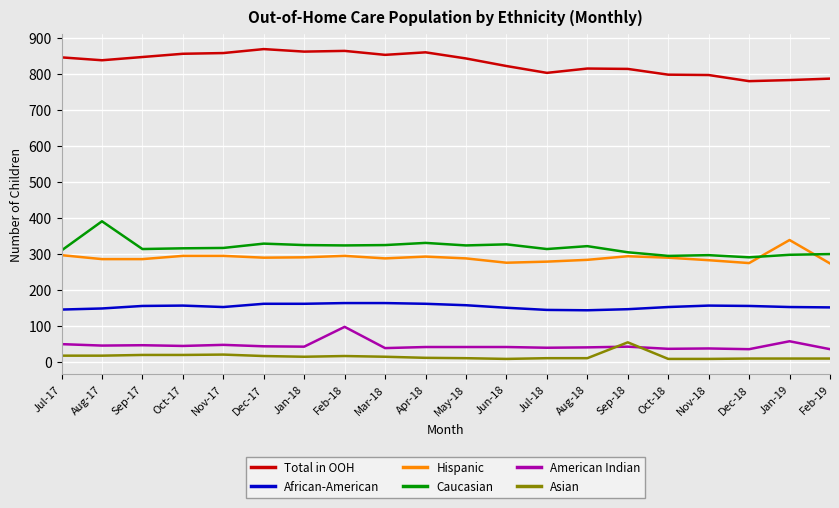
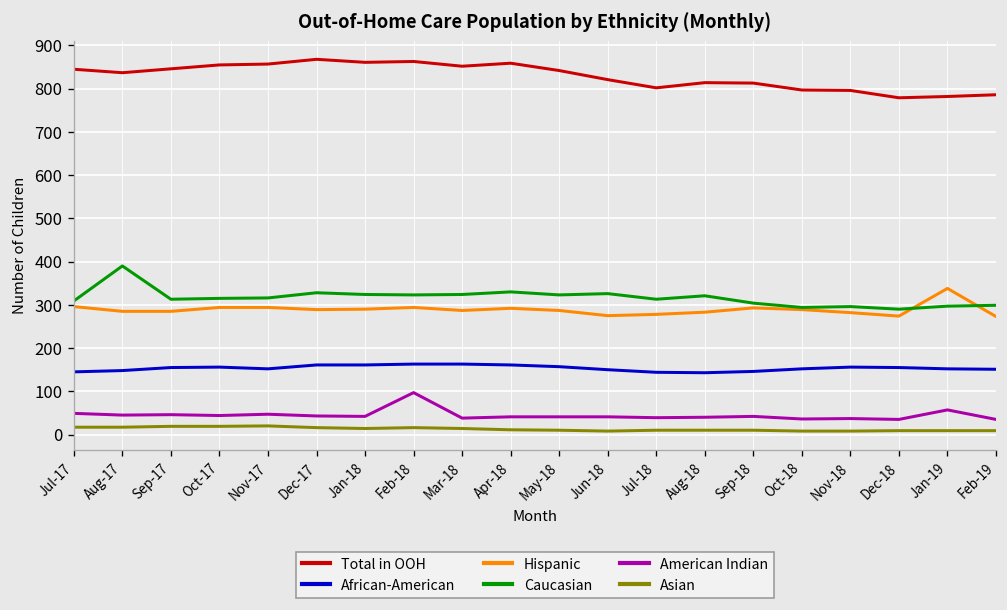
  {
    "Total in OOH": {
      "Jul-17": 850,
      "Aug-17": 840,
      "Sep-17": 850,
      "Oct-17": 860,
      "Nov-17": 860,
      "Dec-17": 870,
      "Jan-18": 860,
      "Feb-18": 860,
      "Mar-18": 850,
      "Apr-18": 860,
      "May-18": 840,
      "Jun-18": 820,
      "Jul-18": 800,
      "Aug-18": 810,
      "Sep-18": 810,
      "Oct-18": 800,
      "Nov-18": 800,
      "Dec-18": 780,
      "Jan-19": 780,
      "Feb-19": 790
    },
    "African-American": {
      "Jul-17": 150,
      "Aug-17": 150,
      "Sep-17": 160,
      "Oct-17": 160,
      "Nov-17": 150,
      "Dec-17": 160,
      "Jan-18": 160,
      "Feb-18": 160,
      "Mar-18": 160,
      "Apr-18": 160,
      "May-18": 160,
      "Jun-18": 150,
      "Jul-18": 140,
      "Aug-18": 140,
      "Sep-18": 150,
      "Oct-18": 150,
      "Nov-18": 160,
      "Dec-18": 160,
      "Jan-19": 150,
      "Feb-19": 150
    },
    "Hispanic": {
      "Jul-17": 300,
      "Aug-17": 290,
      "Sep-17": 290,
      "Oct-17": 290,
      "Nov-17": 290,
      "Dec-17": 290,
      "Jan-18": 290,
      "Feb-18": 290,
      "Mar-18": 290,
      "Apr-18": 290,
      "May-18": 290,
      "Jun-18": 280,
      "Jul-18": 280,
      "Aug-18": 280,
      "Sep-18": 290,
      "Nov-18": 280,
      "Dec-18": 270,
      "Jan-19": 340,
      "Feb-19": 270
    },
    "Caucasian": {
      "Jul-17": 310,
      "Aug-17": 390,
      "Sep-17": 310,
      "Oct-17": 320,
      "Nov-17": 320,
      "Dec-17": 330,
      "Jan-18": 320,
      "Feb-18": 320,
      "Mar-18": 320,
      "Apr-18": 330,
      "May-18": 320,
      "Jun-18": 330,
      "Jul-18": 310,
      "Aug-18": 320,
      "Sep-18": 300,
      "Nov-18": 300,
      "Dec-18": 290,
      "Jan-19": 300,
      "Feb-19": 300
    },
    "American Indian": {
      "Jul-17": 50,
      "Aug-17": 50,
      "Sep-17": 50,
      "Oct-17": 40,
      "Nov-17": 50,
      "Dec-17": 40,
      "Jan-18": 40,
      "Feb-18": 100,
      "Mar-18": 40,
      "Apr-18": 40,
      "May-18": 40,
      "Jun-18": 40,
      "Jul-18": 40,
      "Aug-18": 40,
      "Sep-18": 40,
      "Oct-18": 40,
      "Nov-18": 40,
      "Dec-18": 40,
      "Jan-19": 60,
      "Feb-19": 40
    },
    "Asian": {
      "Jul-17": 20,
      "Aug-17": 20,
      "Sep-17": 20,
      "Oct-17": 20,
      "Nov-17": 20,
      "Dec-17": 20,
      "Jan-18": 10,
      "Feb-18": 20,
      "Mar-18": 10,
      "Apr-18": 10,
      "May-18": 10,
      "Jun-18": 10,
      "Jul-18": 10,
      "Aug-18": 10,
-     "Sep-18": 50,
+     "Sep-18": 10,
      "Oct-18": 10,
      "Nov-18": 10,
      "Dec-18": 10,
      "Jan-19": 10,
      "Feb-19": 10
    }
  }
